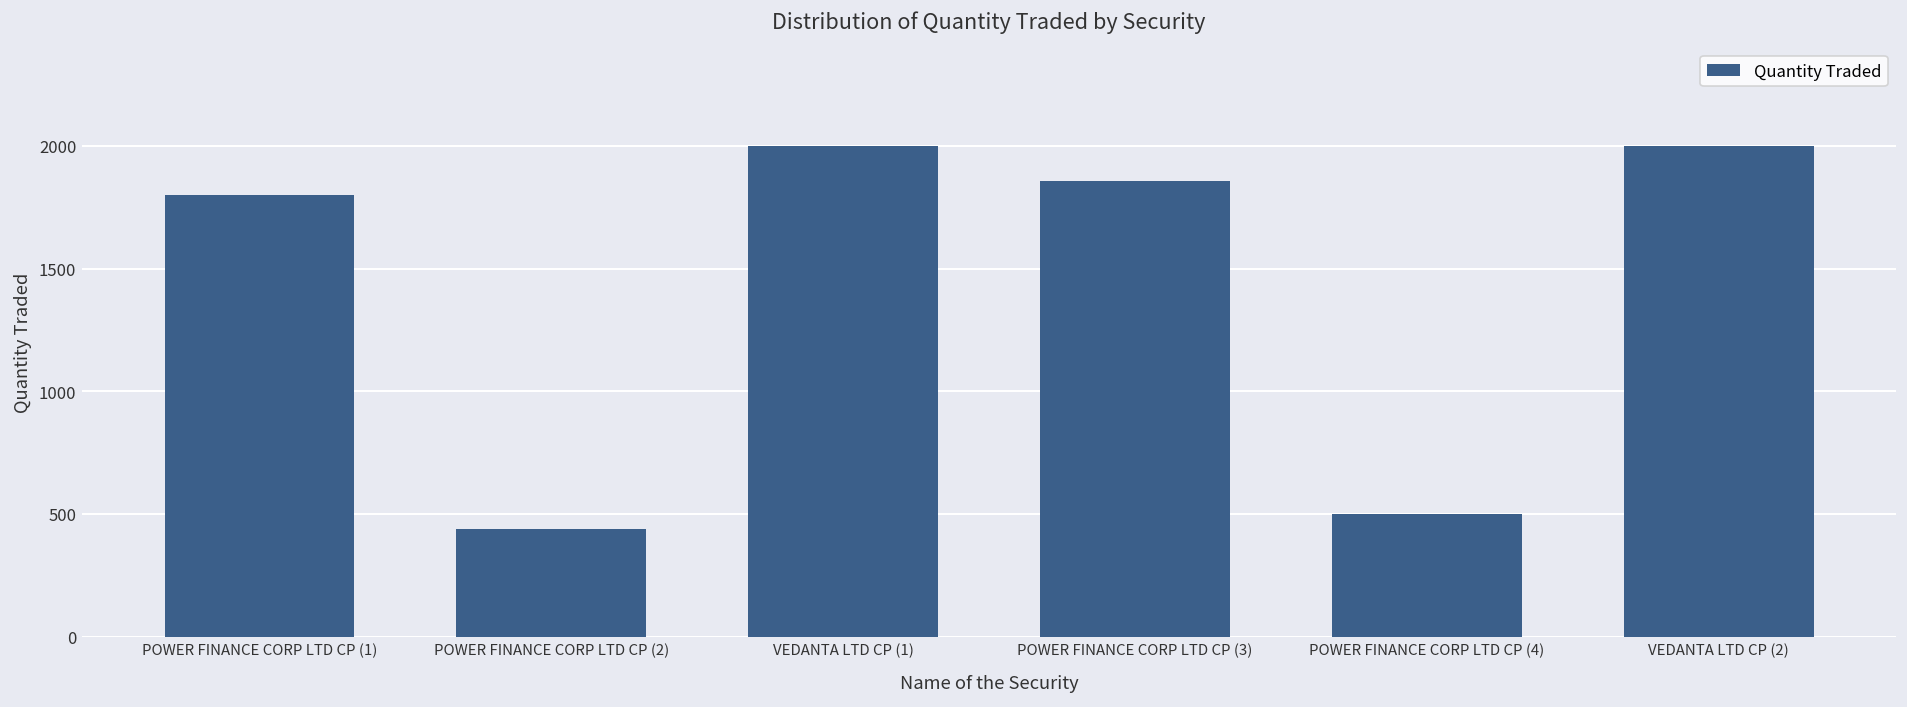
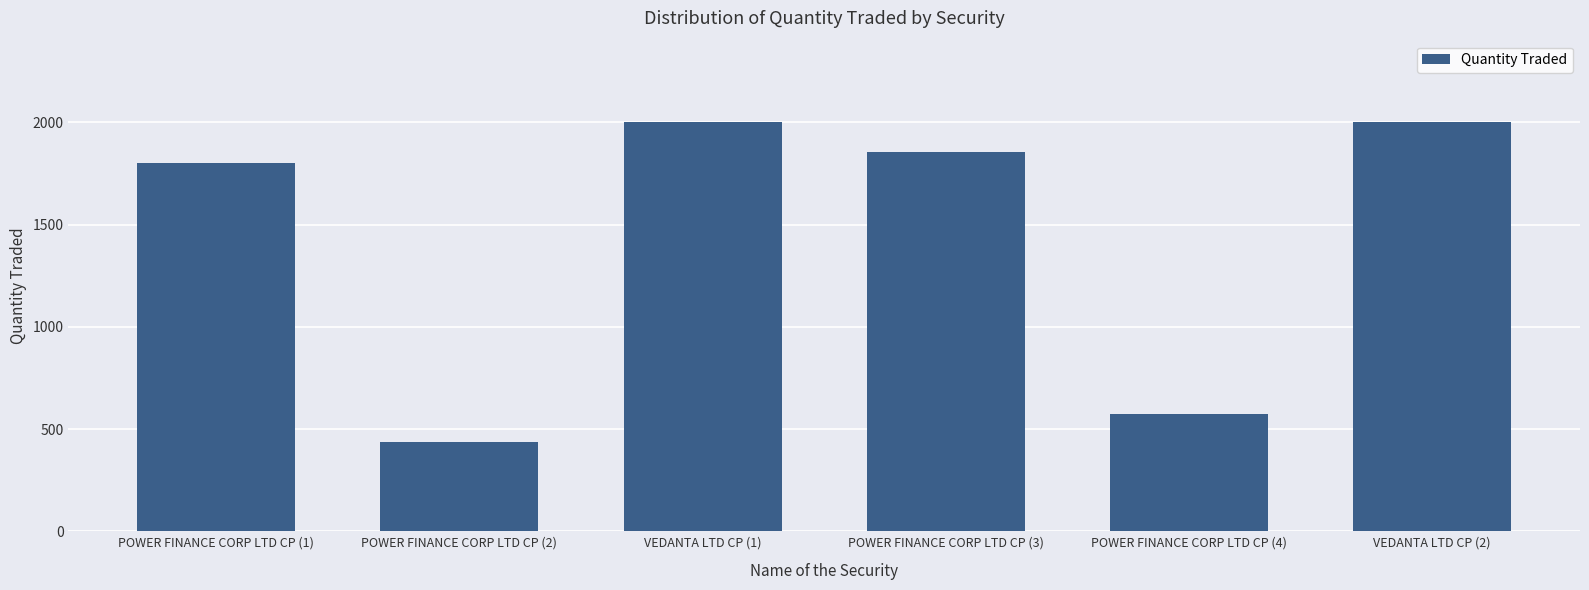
  {
    "POWER FINANCE CORP LTD CP (1)": 1800,
    "POWER FINANCE CORP LTD CP (2)": 440,
    "VEDANTA LTD CP (1)": 2000,
    "POWER FINANCE CORP LTD CP (3)": 1860,
-   "POWER FINANCE CORP LTD CP (4)": 500,
+   "POWER FINANCE CORP LTD CP (4)": 580,
    "VEDANTA LTD CP (2)": 2000
  }
